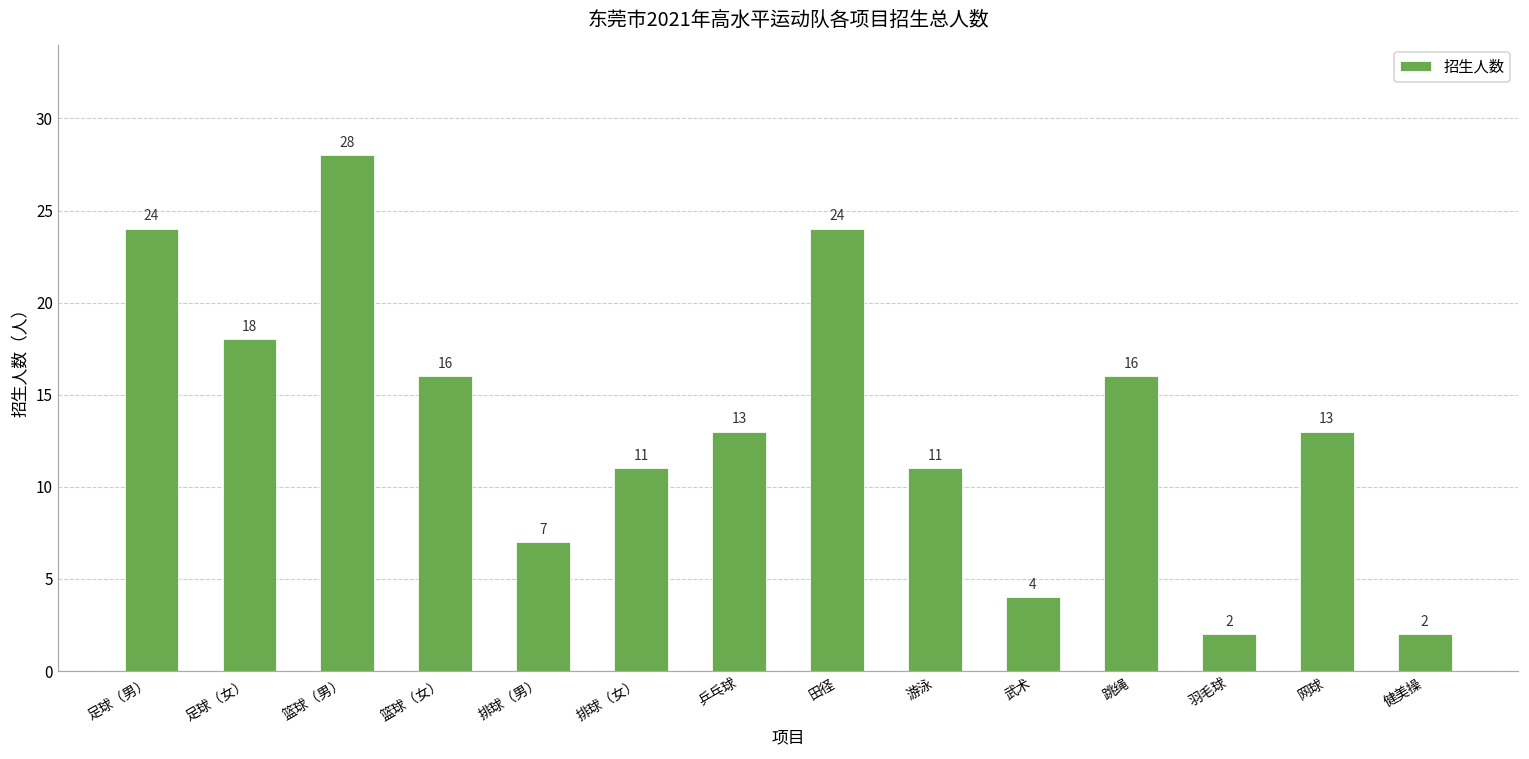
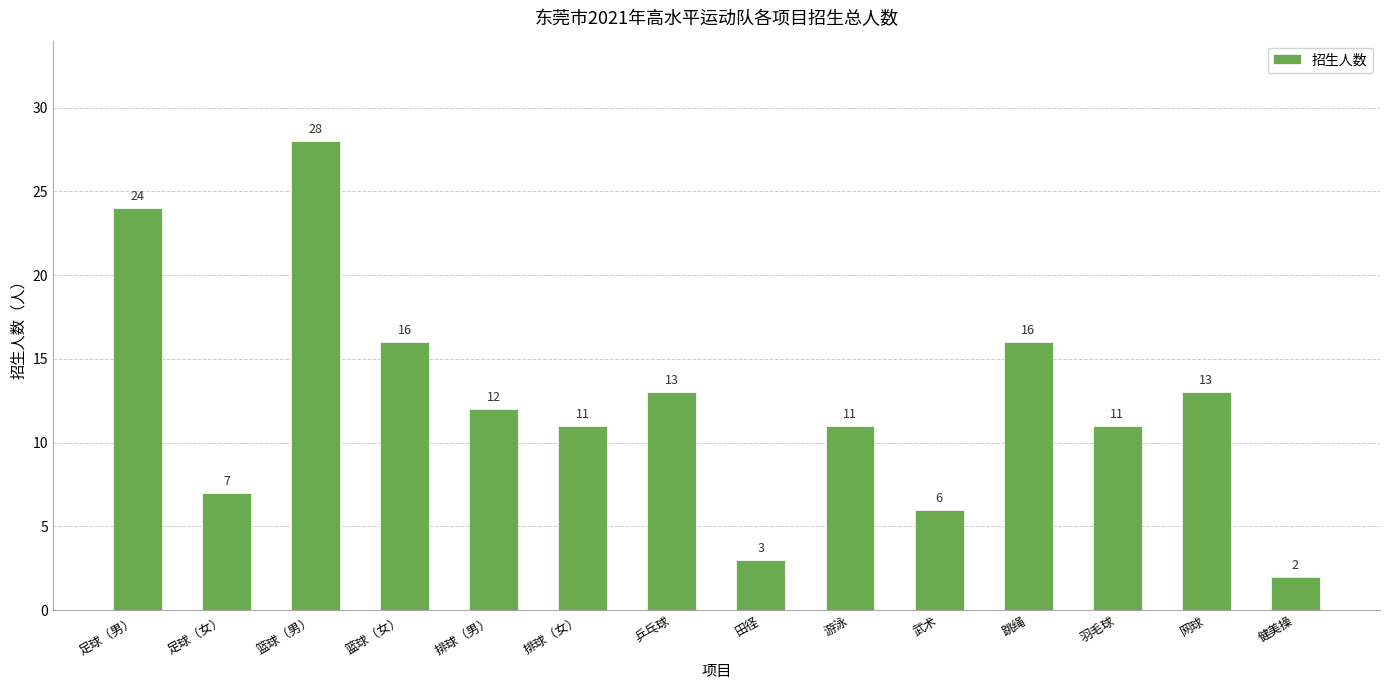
  {
    "足球（男）": 24,
-   "足球（女）": 18,
+   "足球（女）": 7,
    "篮球（男）": 28,
    "篮球（女）": 16,
-   "排球（男）": 7,
+   "排球（男）": 12,
    "排球（女）": 11,
    "乒乓球": 13,
-   "田径": 24,
+   "田径": 3,
    "游泳": 11,
-   "武术": 4,
+   "武术": 6,
    "跳绳": 16,
-   "羽毛球": 2,
+   "羽毛球": 11,
    "网球": 13,
    "健美操": 2
  }
